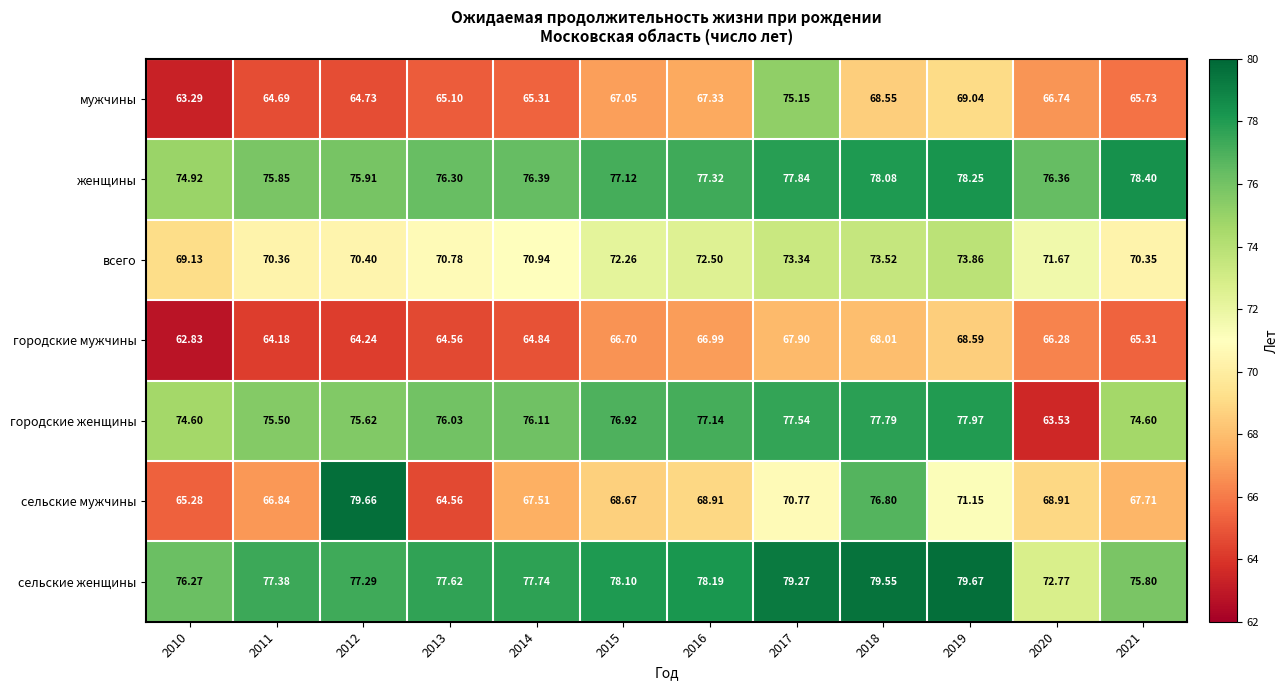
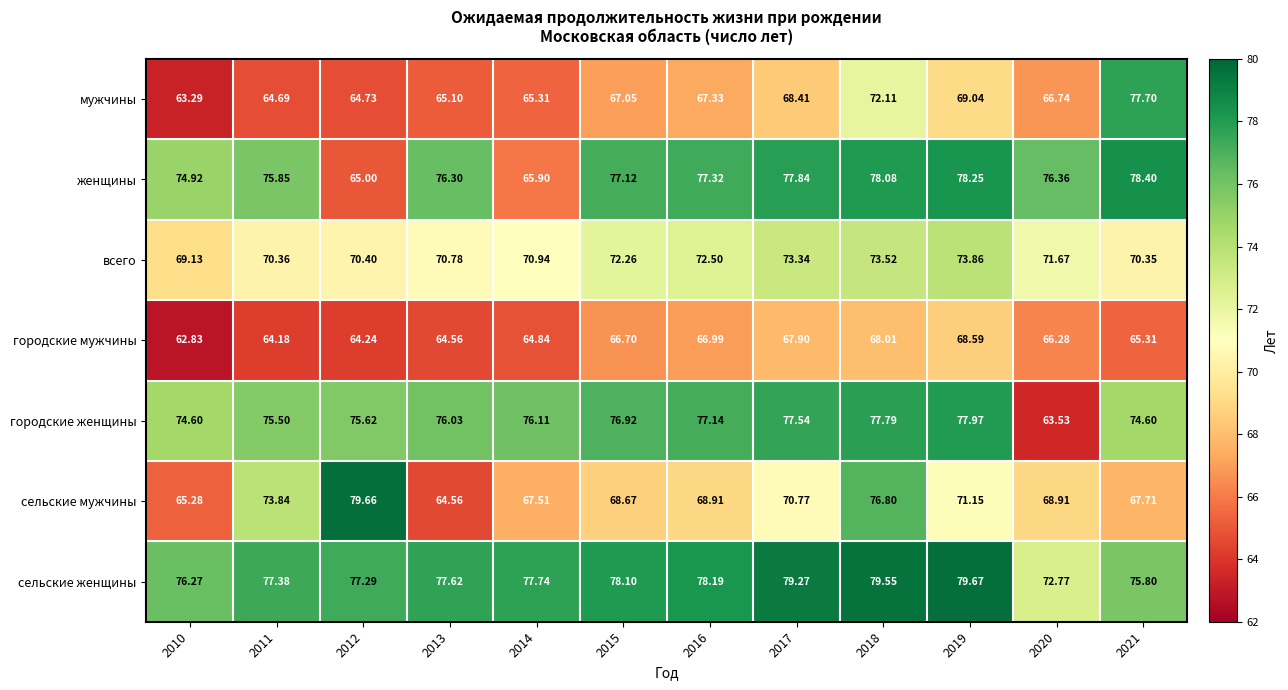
  {
    "мужчины": {
      "2010": 63.29,
      "2011": 64.69,
      "2012": 64.73,
      "2013": 65.10,
      "2014": 65.31,
      "2015": 67.05,
      "2016": 67.33,
-     "2017": 75.15,
-     "2018": 68.55,
+     "2017": 68.41,
+     "2018": 72.11,
      "2019": 69.04,
      "2020": 66.74,
-     "2021": 65.73
+     "2021": 77.70
    },
    "женщины": {
      "2010": 74.92,
      "2011": 75.85,
-     "2012": 75.91,
+     "2012": 65.00,
      "2013": 76.30,
-     "2014": 76.39,
+     "2014": 65.90,
      "2015": 77.12,
      "2016": 77.32,
      "2017": 77.84,
      "2018": 78.08,
      "2019": 78.25,
      "2020": 76.36,
      "2021": 78.40
    },
    "всего": {
      "2010": 69.13,
      "2011": 70.36,
      "2012": 70.40,
      "2013": 70.78,
      "2014": 70.94,
      "2015": 72.26,
      "2016": 72.50,
      "2017": 73.34,
      "2018": 73.52,
      "2019": 73.86,
      "2020": 71.67,
      "2021": 70.35
    },
    "городские мужчины": {
      "2010": 62.83,
      "2011": 64.18,
      "2012": 64.24,
      "2013": 64.56,
      "2014": 64.84,
      "2015": 66.70,
      "2016": 66.99,
      "2017": 67.90,
      "2018": 68.01,
      "2019": 68.59,
      "2020": 66.28,
      "2021": 65.31
    },
    "городские женщины": {
      "2010": 74.60,
      "2011": 75.50,
      "2012": 75.62,
      "2013": 76.03,
      "2014": 76.11,
      "2015": 76.92,
      "2016": 77.14,
      "2017": 77.54,
      "2018": 77.79,
      "2019": 77.97,
      "2020": 63.53,
      "2021": 74.60
    },
    "сельские мужчины": {
      "2010": 65.28,
-     "2011": 66.84,
+     "2011": 73.84,
      "2012": 79.66,
      "2013": 64.56,
      "2014": 67.51,
      "2015": 68.67,
      "2016": 68.91,
      "2017": 70.77,
      "2018": 76.80,
      "2019": 71.15,
      "2020": 68.91,
      "2021": 67.71
    },
    "сельские женщины": {
      "2010": 76.27,
      "2011": 77.38,
      "2012": 77.29,
      "2013": 77.62,
      "2014": 77.74,
      "2015": 78.10,
      "2016": 78.19,
      "2017": 79.27,
      "2018": 79.55,
      "2019": 79.67,
      "2020": 72.77,
      "2021": 75.80
    }
  }
